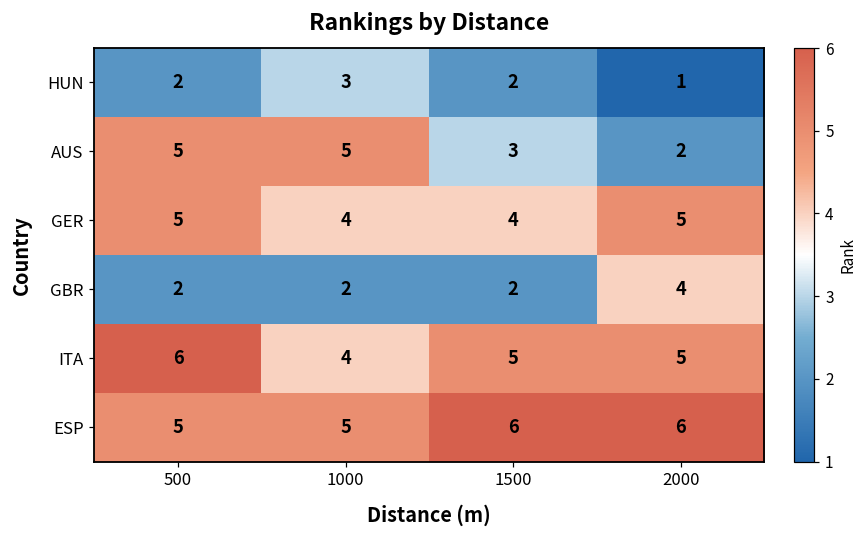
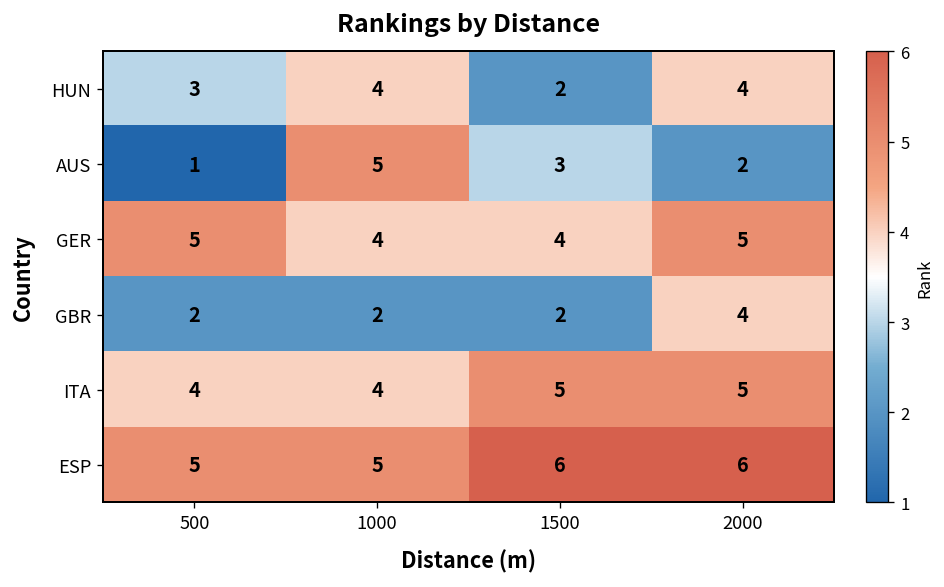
  {
    "HUN": {
-     "500": 2,
-     "1000": 3,
+     "500": 3,
+     "1000": 4,
      "1500": 2,
-     "2000": 1
+     "2000": 4
    },
    "AUS": {
-     "500": 5,
+     "500": 1,
      "1000": 5,
      "1500": 3,
      "2000": 2
    },
    "GER": {
      "500": 5,
      "1000": 4,
      "1500": 4,
      "2000": 5
    },
    "GBR": {
      "500": 2,
      "1000": 2,
      "1500": 2,
      "2000": 4
    },
    "ITA": {
-     "500": 6,
+     "500": 4,
      "1000": 4,
      "1500": 5,
      "2000": 5
    },
    "ESP": {
      "500": 5,
      "1000": 5,
      "1500": 6,
      "2000": 6
    }
  }
